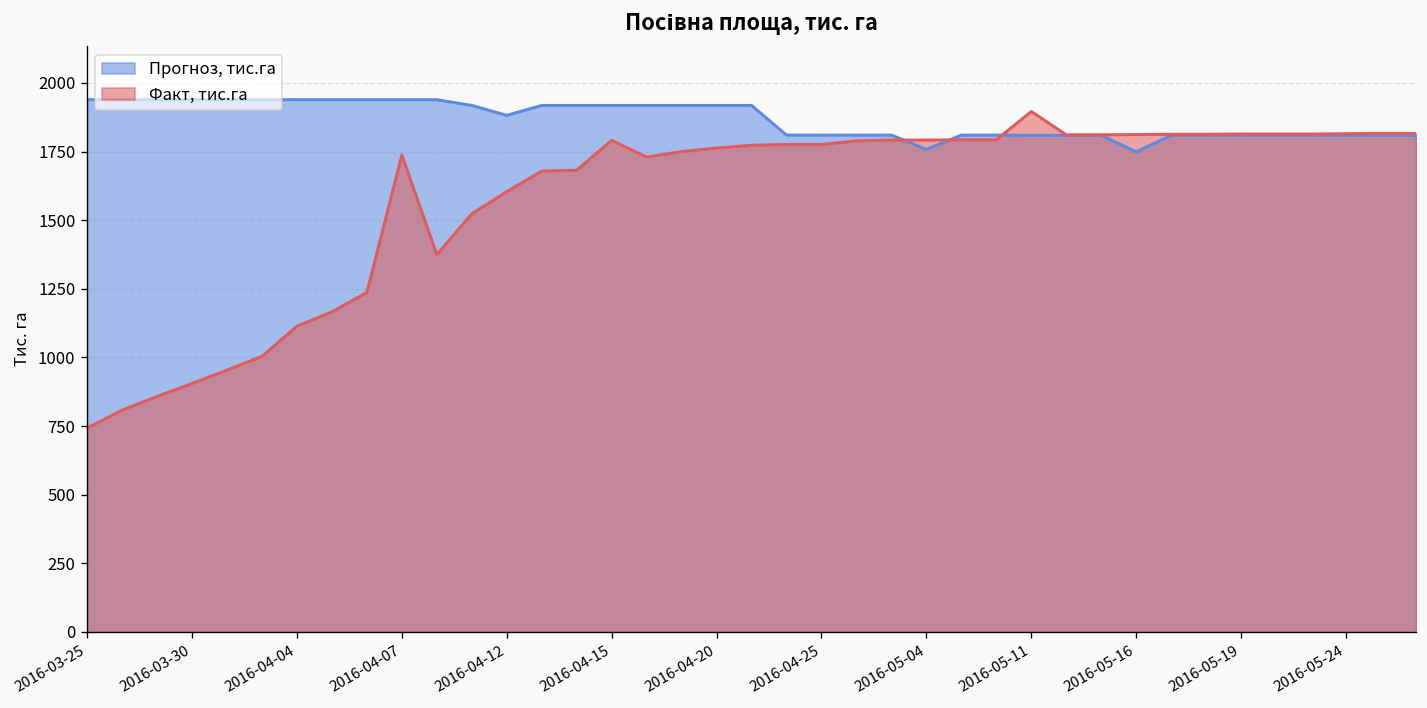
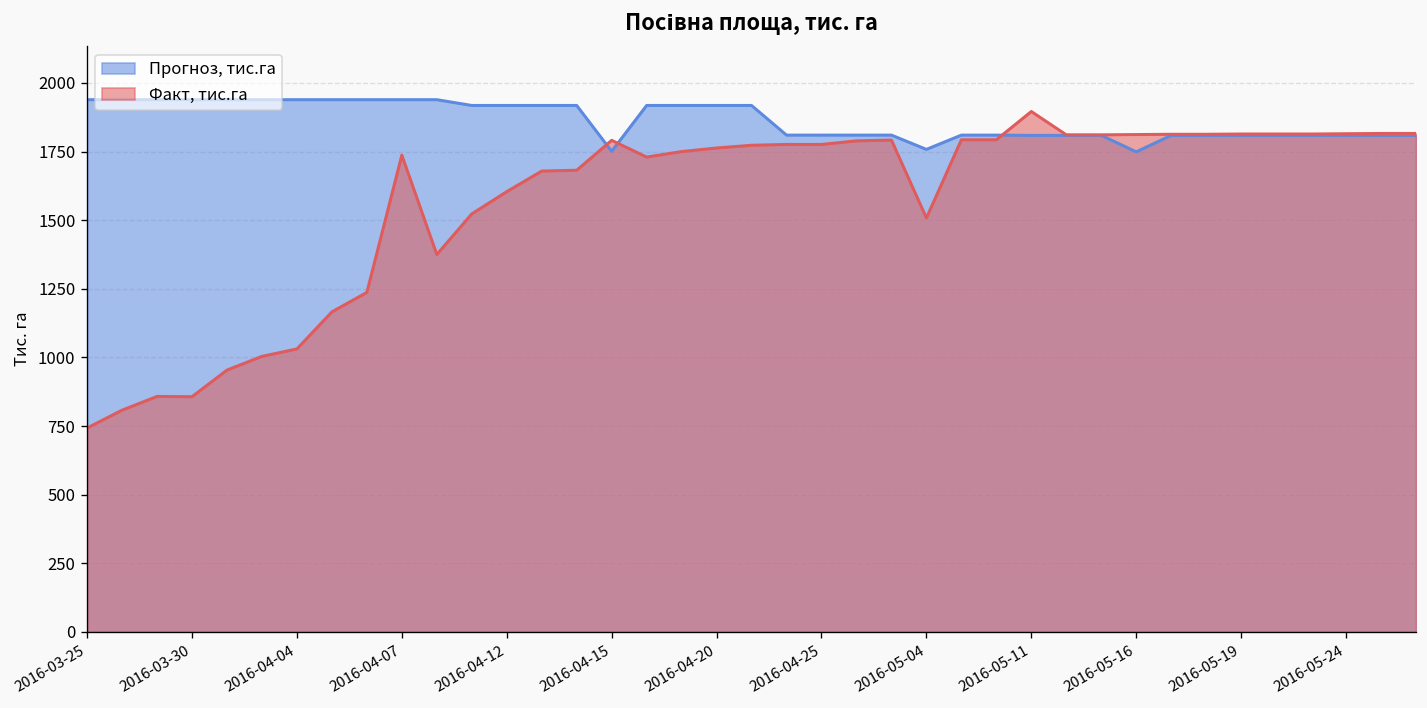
  {
    "Прогноз, тис.га": {
      "2016-03-25": 1940,
      "2016-04-04": 1940,
      "2016-04-07": 1940,
-     "2016-04-12": 1880,
-     "2016-04-15": 1920,
+     "2016-04-12": 1920,
+     "2016-04-15": 1750,
      "2016-04-20": 1920,
      "2016-04-25": 1810,
      "2016-05-04": 1760,
      "2016-05-11": 1810,
      "2016-05-16": 1750
    },
    "Факт, тис.га": {
      "2016-03-25": 740,
-     "2016-03-30": 910,
-     "2016-04-04": 1110,
+     "2016-03-30": 860,
+     "2016-04-04": 1030,
      "2016-04-07": 1740,
      "2016-04-12": 1600,
      "2016-04-15": 1790,
      "2016-04-20": 1760,
      "2016-04-25": 1780,
-     "2016-05-04": 1790,
+     "2016-05-04": 1510,
      "2016-05-11": 1900,
      "2016-05-16": 1810
    }
  }
